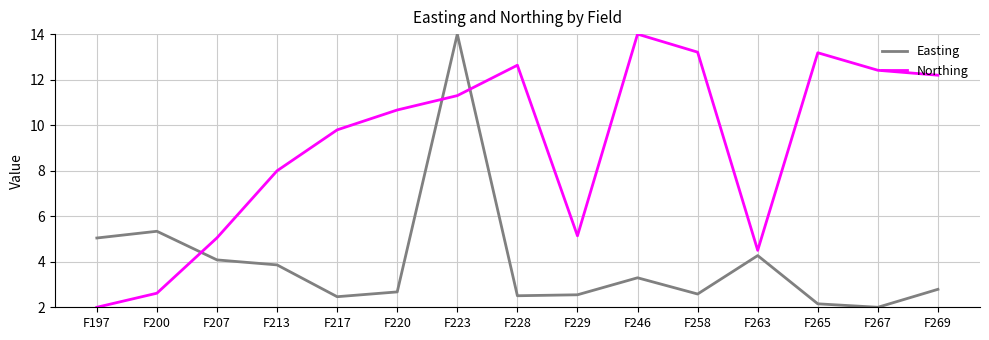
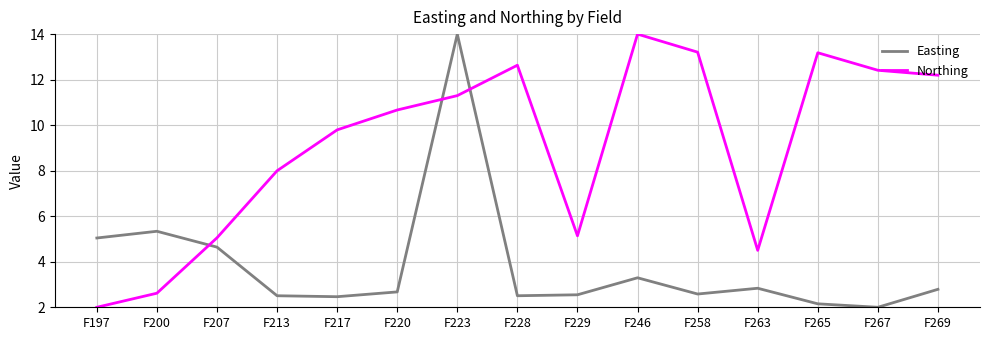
  {
    "Easting": {
      "F197": 5.0,
      "F200": 5.3,
-     "F207": 4.1,
-     "F213": 3.9,
+     "F207": 4.6,
+     "F213": 2.5,
      "F217": 2.5,
      "F220": 2.7,
      "F223": 14.0,
      "F228": 2.5,
      "F229": 2.5,
      "F246": 3.3,
      "F258": 2.6,
-     "F263": 4.3,
+     "F263": 2.8,
      "F265": 2.2,
      "F267": 2.0,
      "F269": 2.8
    },
    "Northing": {
      "F197": 2.0,
      "F200": 2.6,
      "F207": 5.1,
      "F213": 8.0,
      "F217": 9.8,
      "F220": 10.7,
      "F223": 11.3,
      "F228": 12.6,
      "F229": 5.1,
      "F246": 14.0,
      "F258": 13.2,
      "F263": 4.5,
      "F265": 13.2,
      "F267": 12.4,
      "F269": 12.2
    }
  }
